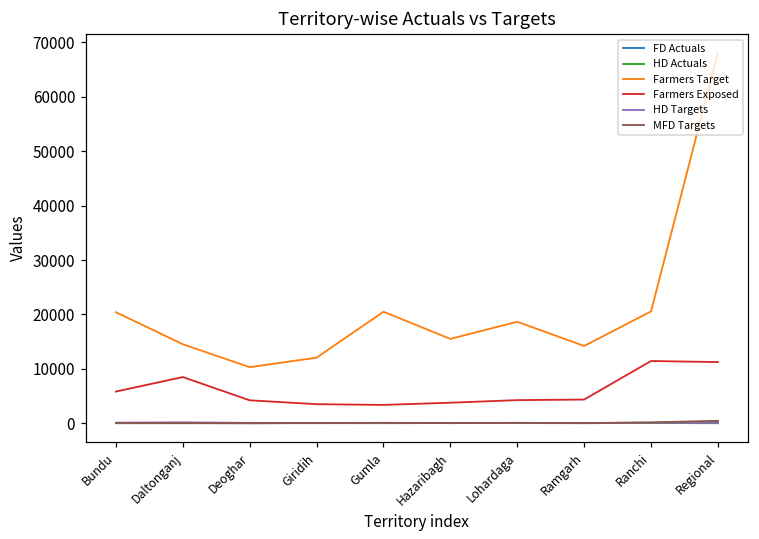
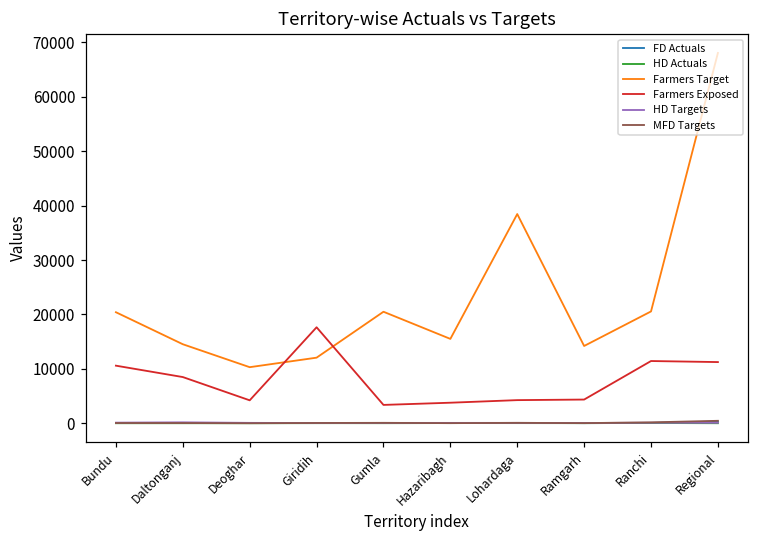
  {
    "Farmers Target": {
      "Bundu": 20000,
      "Daltonganj": 15000,
      "Deoghar": 10000,
      "Giridih": 12000,
      "Gumla": 20000,
      "Hazaribagh": 16000,
-     "Lohardaga": 19000,
+     "Lohardaga": 38000,
      "Ramgarh": 14000,
      "Ranchi": 21000
    },
    "Farmers Exposed": {
-     "Bundu": 6000,
+     "Bundu": 11000,
      "Daltonganj": 8000,
      "Deoghar": 4000,
-     "Giridih": 4000,
+     "Giridih": 18000,
      "Gumla": 3000,
      "Hazaribagh": 4000,
      "Lohardaga": 4000,
      "Ramgarh": 4000,
      "Ranchi": 11000,
      "Regional": 11000
    }
  }
